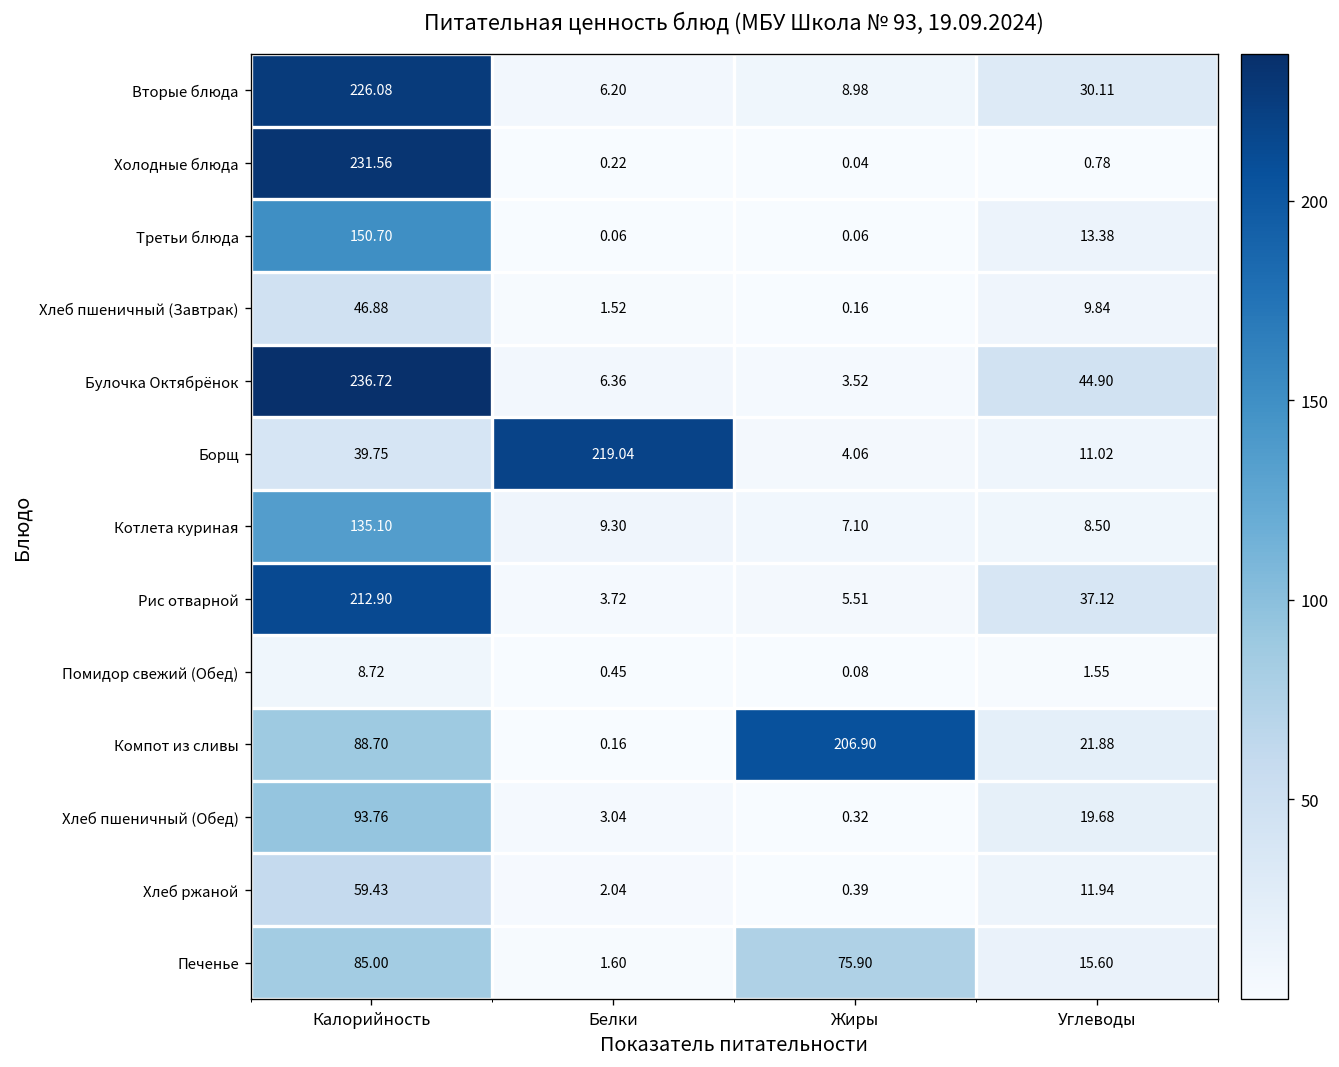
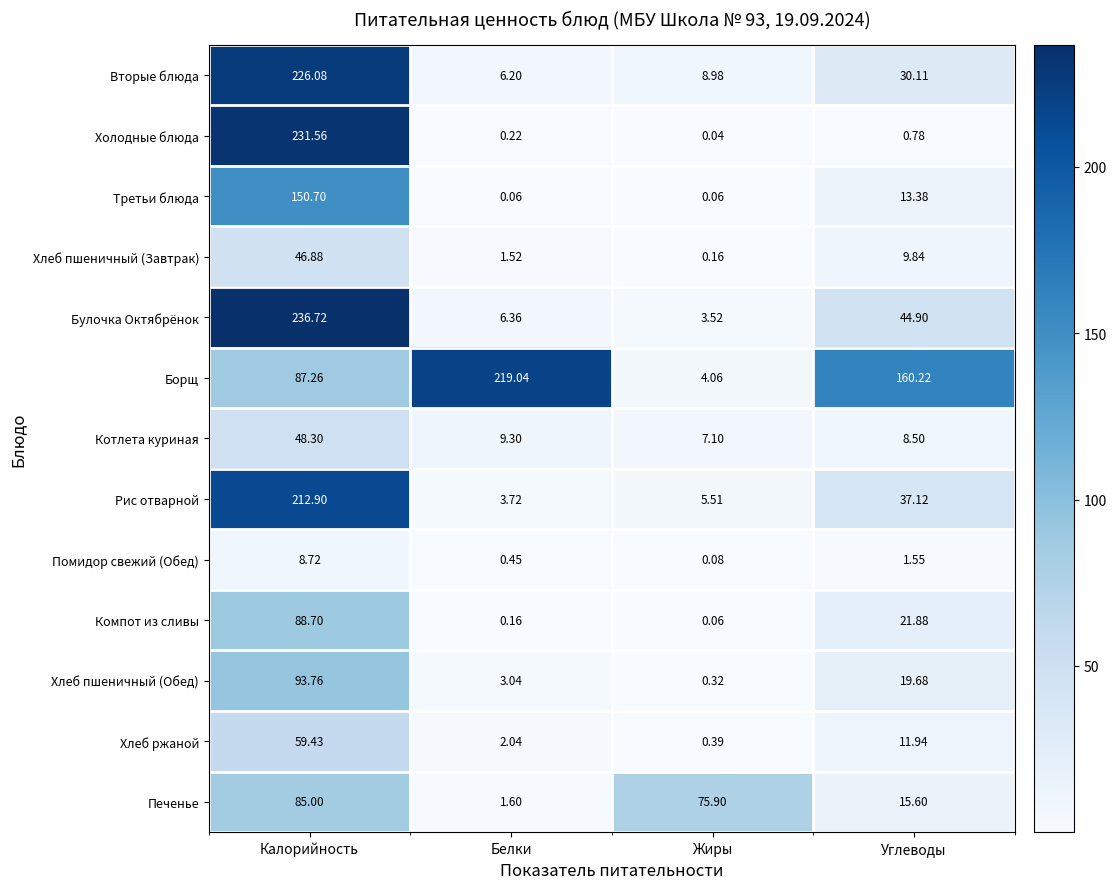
  {
    "Вторые блюда": {
      "Калорийность": 226.08,
      "Белки": 6.20,
      "Жиры": 8.98,
      "Углеводы": 30.11
    },
    "Холодные блюда": {
      "Калорийность": 231.56,
      "Белки": 0.22,
      "Жиры": 0.04,
      "Углеводы": 0.78
    },
    "Третьи блюда": {
      "Калорийность": 150.70,
      "Белки": 0.06,
      "Жиры": 0.06,
      "Углеводы": 13.38
    },
    "Хлеб пшеничный (Завтрак)": {
      "Калорийность": 46.88,
      "Белки": 1.52,
      "Жиры": 0.16,
      "Углеводы": 9.84
    },
    "Булочка Октябрёнок": {
      "Калорийность": 236.72,
      "Белки": 6.36,
      "Жиры": 3.52,
      "Углеводы": 44.90
    },
    "Борщ": {
-     "Калорийность": 39.75,
+     "Калорийность": 87.26,
      "Белки": 219.04,
      "Жиры": 4.06,
-     "Углеводы": 11.02
+     "Углеводы": 160.22
    },
    "Котлета куриная": {
-     "Калорийность": 135.10,
+     "Калорийность": 48.30,
      "Белки": 9.30,
      "Жиры": 7.10,
      "Углеводы": 8.50
    },
    "Рис отварной": {
      "Калорийность": 212.90,
      "Белки": 3.72,
      "Жиры": 5.51,
      "Углеводы": 37.12
    },
    "Помидор свежий (Обед)": {
      "Калорийность": 8.72,
      "Белки": 0.45,
      "Жиры": 0.08,
      "Углеводы": 1.55
    },
    "Компот из сливы": {
      "Калорийность": 88.70,
      "Белки": 0.16,
-     "Жиры": 206.90,
+     "Жиры": 0.06,
      "Углеводы": 21.88
    },
    "Хлеб пшеничный (Обед)": {
      "Калорийность": 93.76,
      "Белки": 3.04,
      "Жиры": 0.32,
      "Углеводы": 19.68
    },
    "Хлеб ржаной": {
      "Калорийность": 59.43,
      "Белки": 2.04,
      "Жиры": 0.39,
      "Углеводы": 11.94
    },
    "Печенье": {
      "Калорийность": 85.00,
      "Белки": 1.60,
      "Жиры": 75.90,
      "Углеводы": 15.60
    }
  }
